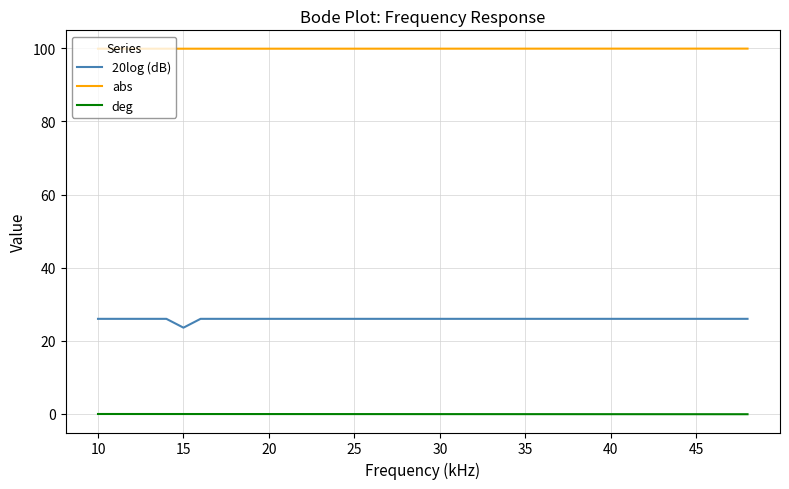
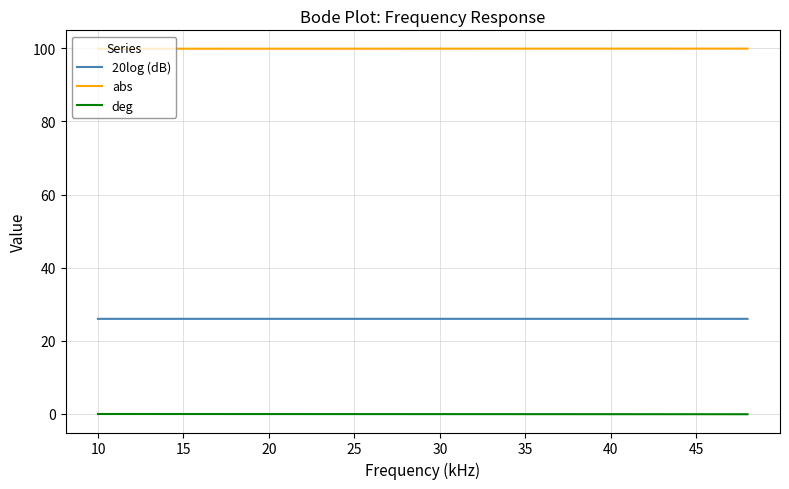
  {
    "20log (dB)": {
      "10": 26,
-     "15": 24,
+     "15": 26,
      "20": 26,
      "25": 26,
      "30": 26,
      "35": 26,
      "40": 26,
      "45": 26
    },
    "abs": {
      "15": 100,
      "20": 100,
      "25": 100,
      "30": 100,
      "35": 100,
      "40": 100,
      "45": 100
    },
    "deg": {
      "10": 0,
      "15": 0,
      "20": 0,
      "25": 0,
      "30": 0,
      "35": 0,
      "40": 0,
      "45": 0
    }
  }
